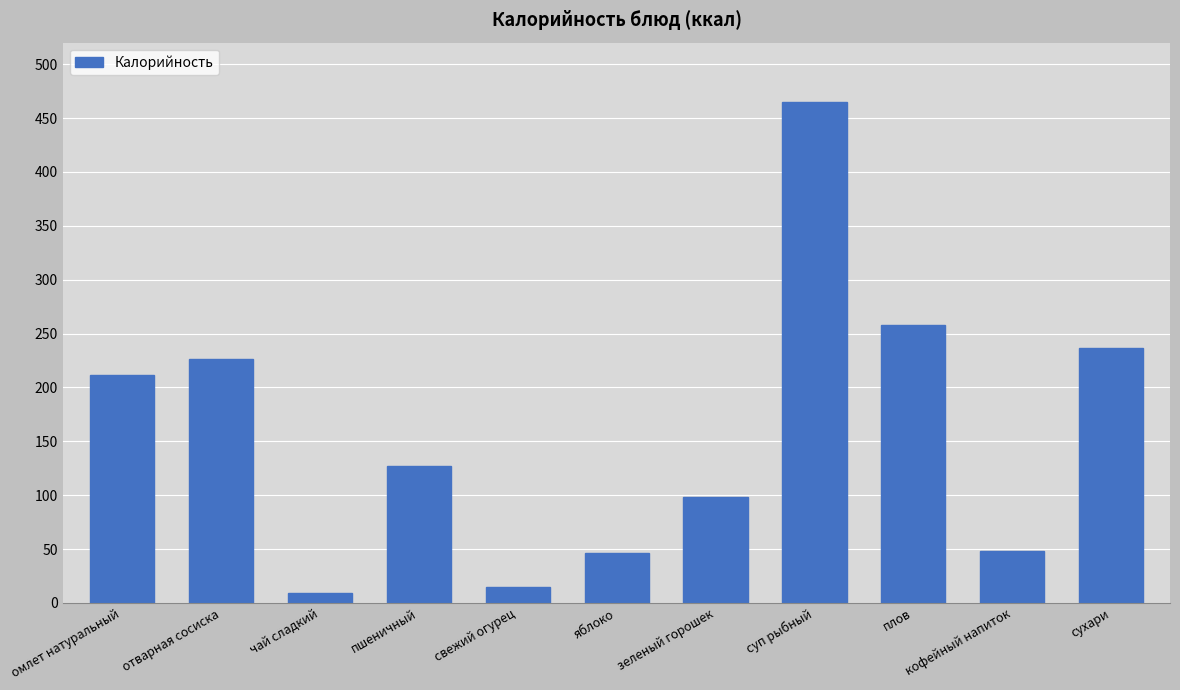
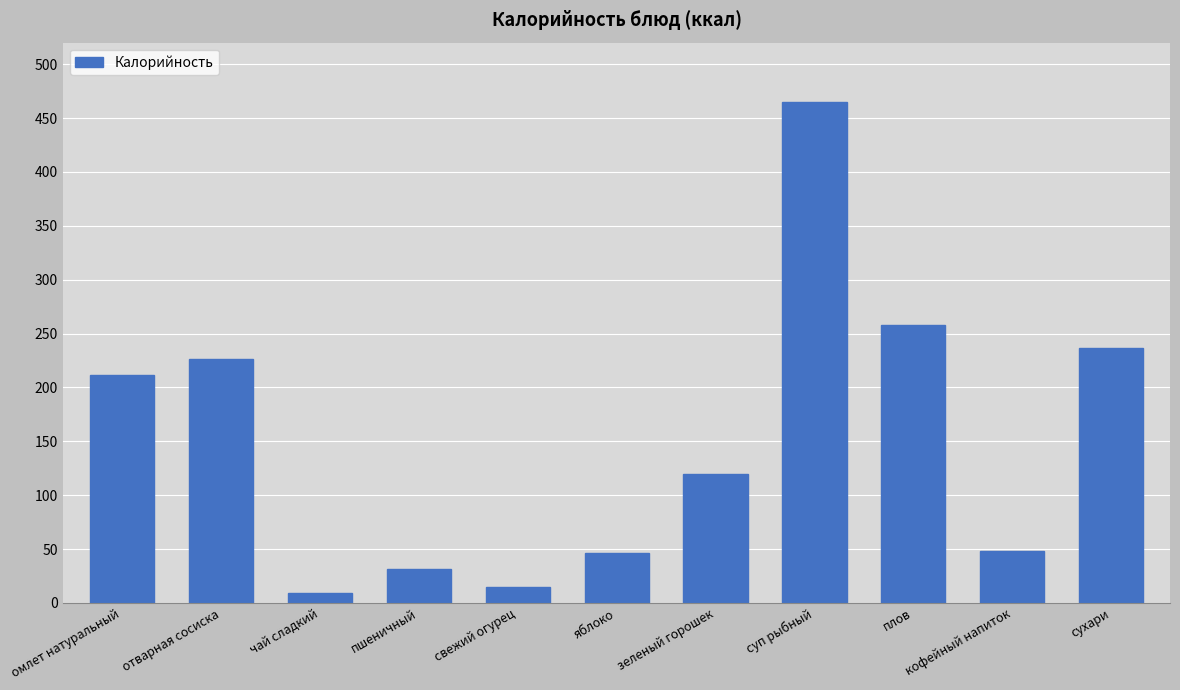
  {
    "омлет натуральный": 211,
    "отварная сосиска": 226,
    "чай сладкий": 9,
-   "пшеничный": 127,
+   "пшеничный": 31,
    "свежий огурец": 15,
    "яблоко": 46,
-   "зеленый горошек": 98,
+   "зеленый горошек": 120,
    "суп рыбный": 465,
    "плов": 258,
    "кофейный напиток": 49,
    "сухари": 236
  }
